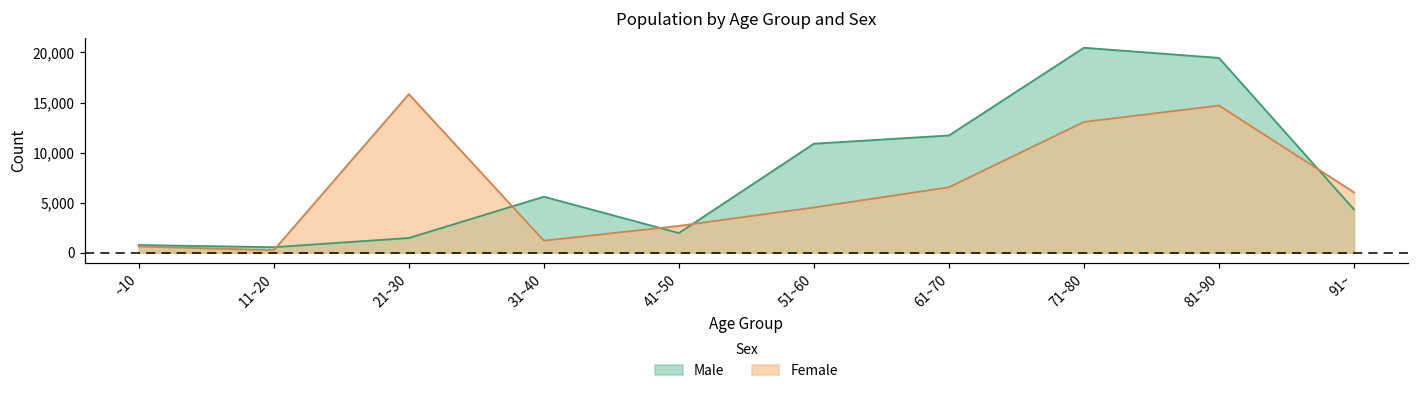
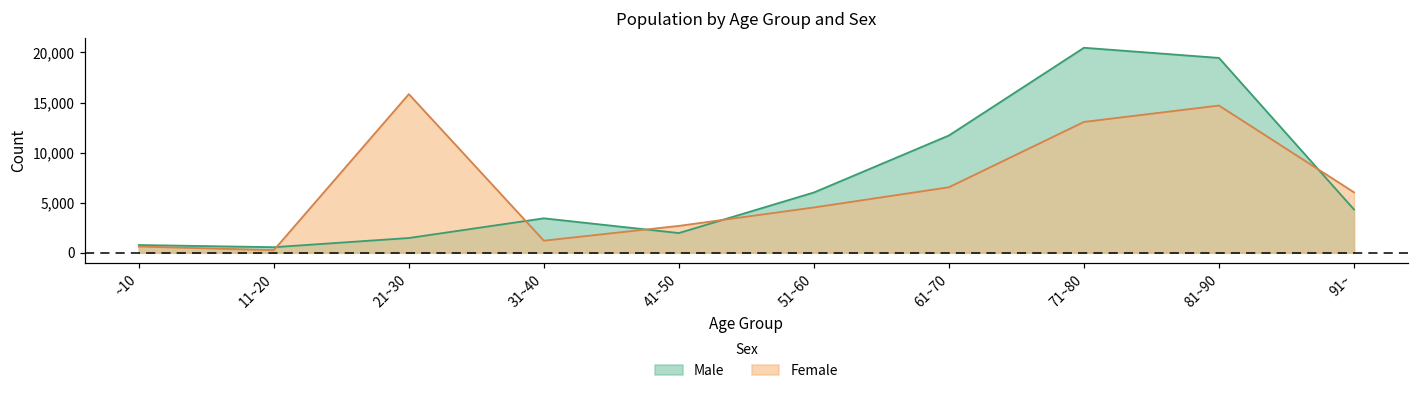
  {
    "Male": {
      "11~20": "1,000",
      "21~30": "1,000",
-     "31~40": "6,000",
+     "31~40": "3,000",
      "41~50": "2,000",
-     "51~60": "11,000",
+     "51~60": "6,000",
      "61~70": "12,000",
      "71~80": "20,000",
      "81~90": "19,000",
      "91~": "4,000"
    },
    "Female": {
      "11~20": "0",
      "21~30": "16,000",
      "31~40": "1,000",
      "41~50": "3,000",
      "51~60": "5,000",
      "61~70": "7,000",
      "71~80": "13,000",
      "81~90": "15,000",
      "91~": "6,000"
    }
  }
